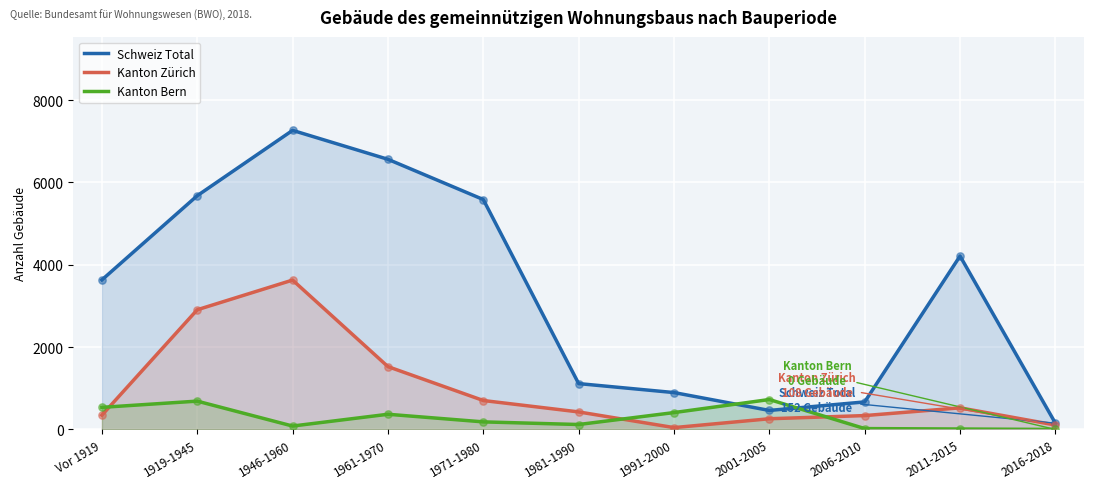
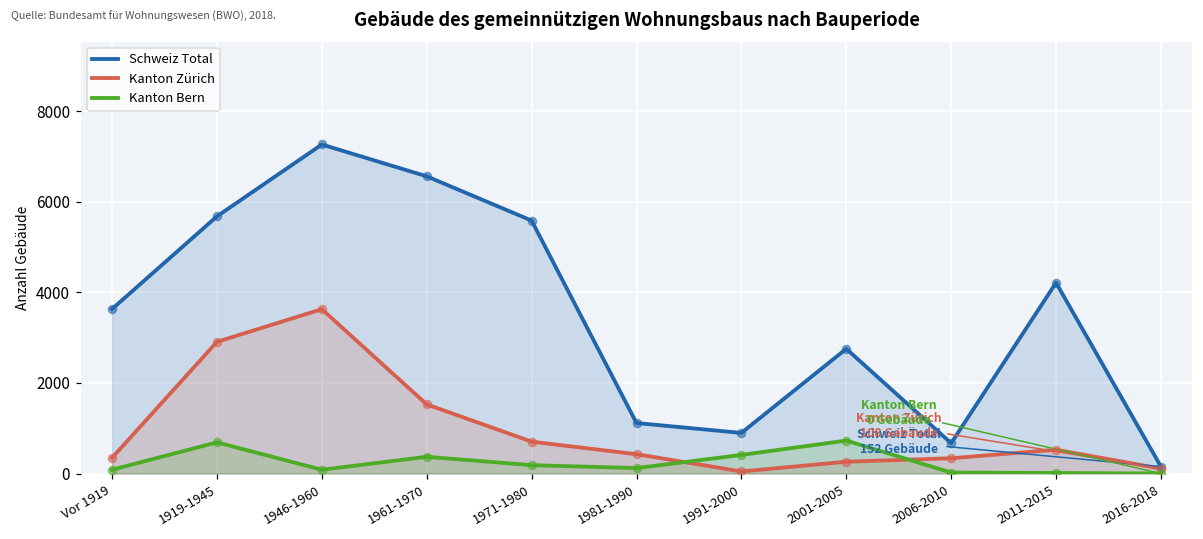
  {
    "Schweiz Total": {
      "Vor 1919": 3600,
      "1919-1945": 5700,
      "1946-1960": 7300,
      "1961-1970": 6600,
      "1971-1980": 5600,
      "1981-1990": 1100,
      "1991-2000": 900,
-     "2001-2005": 500,
+     "2001-2005": 2800,
      "2011-2015": 4200
    },
    "Kanton Zürich": {
      "Vor 1919": 300,
      "1919-1945": 2900,
      "1946-1960": 3600,
      "1961-1970": 1500,
      "1971-1980": 700,
      "1981-1990": 400,
      "1991-2000": 0,
      "2001-2005": 300
    },
    "Kanton Bern": {
-     "Vor 1919": 500,
+     "Vor 1919": 100,
      "1919-1945": 700,
      "1946-1960": 100,
      "1961-1970": 400,
      "1971-1980": 200,
      "1981-1990": 100,
      "1991-2000": 400,
      "2001-2005": 700,
      "2016-2018": 0
    }
  }
